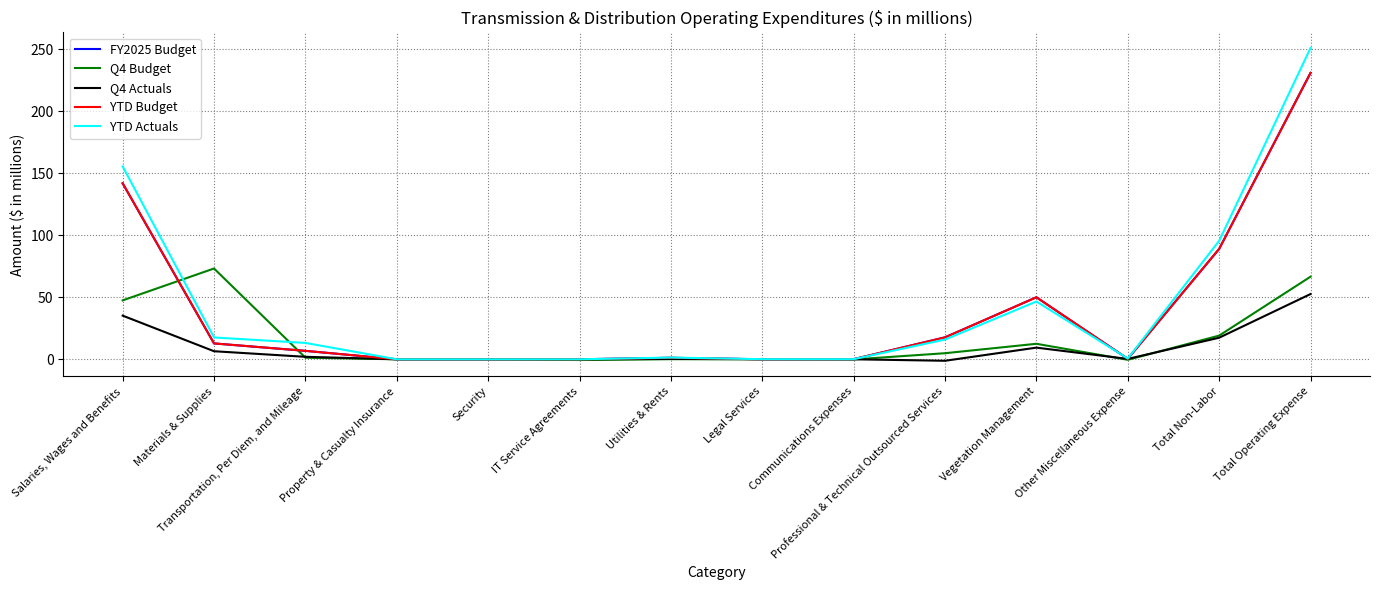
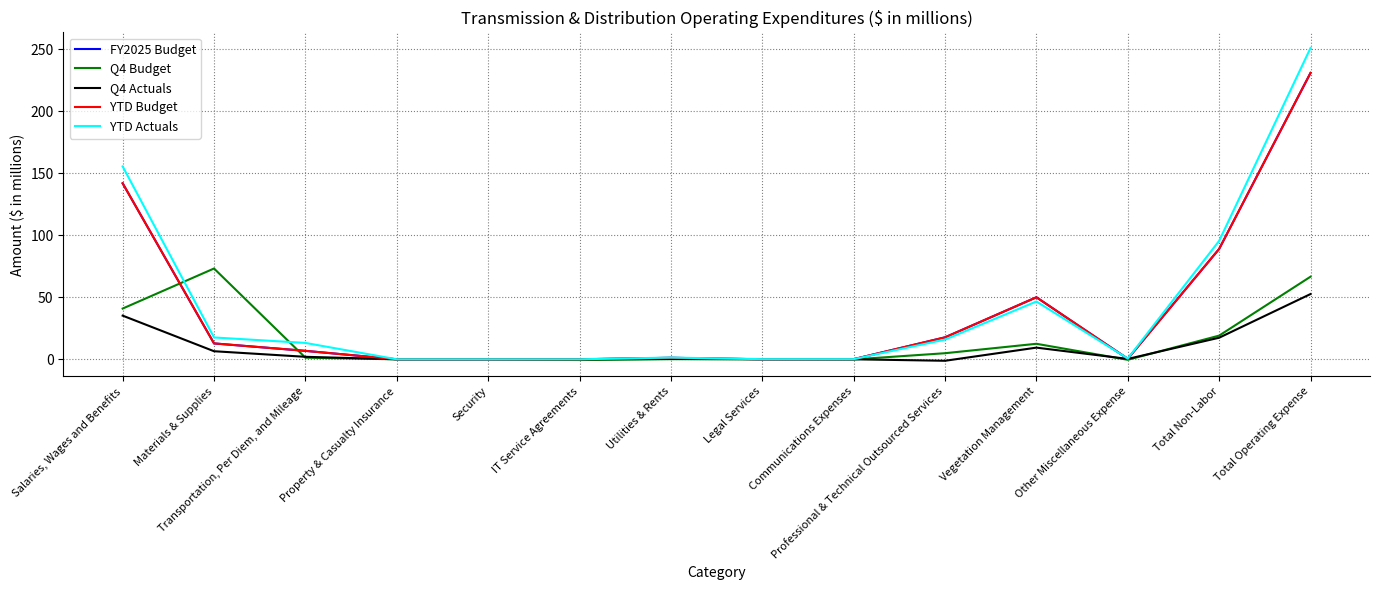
  {
    "YTD Budget": {
      "Salaries, Wages and Benefits": 142,
      "Materials & Supplies": 13,
      "Transportation, Per Diem, and Mileage": 7,
      "Vegetation Management": 50,
      "Total Non-Labor": 89,
      "Total Operating Expense": 231
    },
    "Q4 Budget": {
-     "Salaries, Wages and Benefits": 48,
+     "Salaries, Wages and Benefits": 41,
      "Materials & Supplies": 73,
      "Professional & Technical Outsourced Services": 5,
      "Vegetation Management": 13,
      "Total Operating Expense": 67
    },
    "Q4 Actuals": {
      "Salaries, Wages and Benefits": 35,
      "Materials & Supplies": 7,
      "Professional & Technical Outsourced Services": -1,
      "Vegetation Management": 9,
      "Total Operating Expense": 53
    },
    "YTD Actuals": {
      "Salaries, Wages and Benefits": 156,
      "Materials & Supplies": 18,
      "Transportation, Per Diem, and Mileage": 13,
      "Vegetation Management": 47,
      "Total Non-Labor": 96,
      "Total Operating Expense": 251
    }
  }
